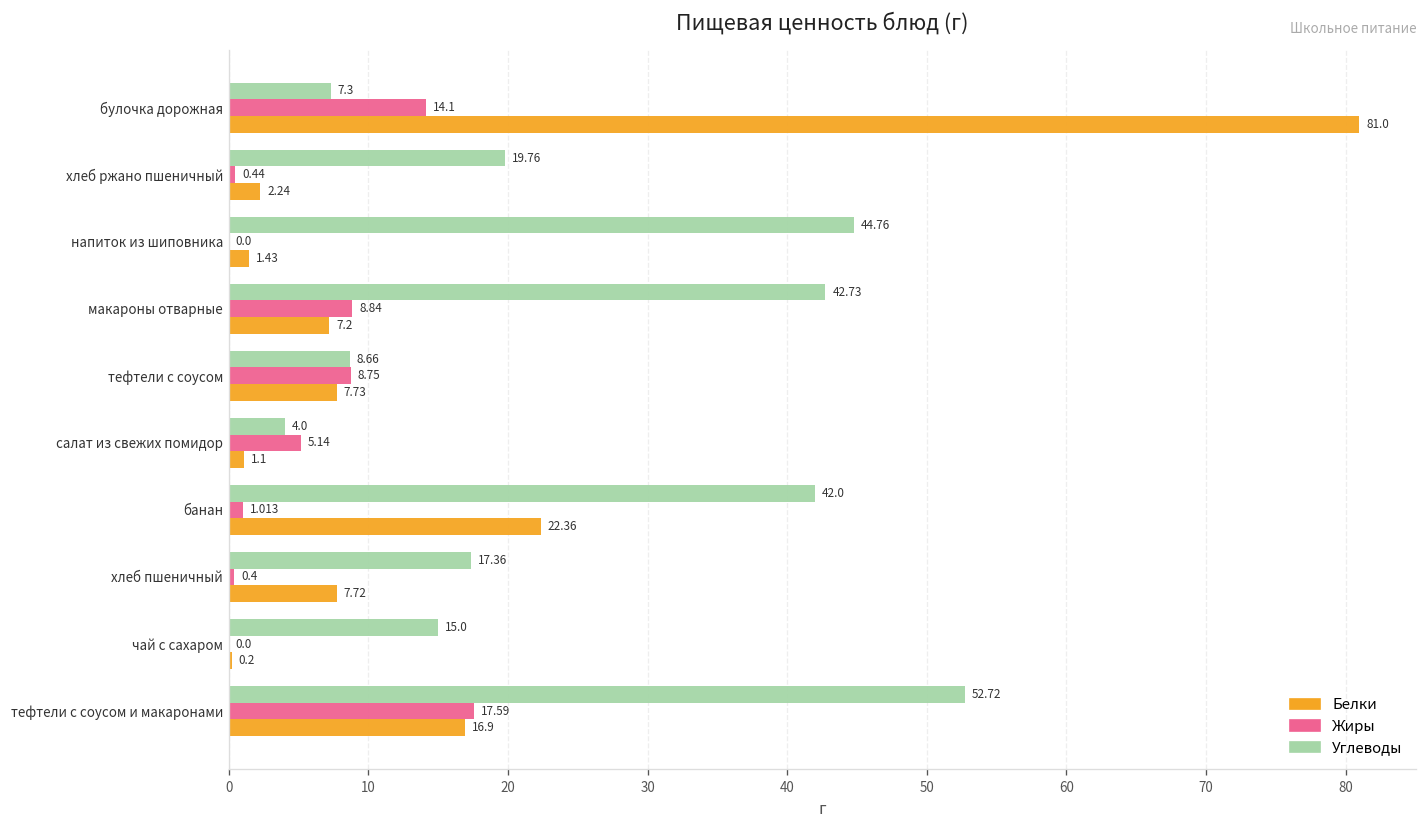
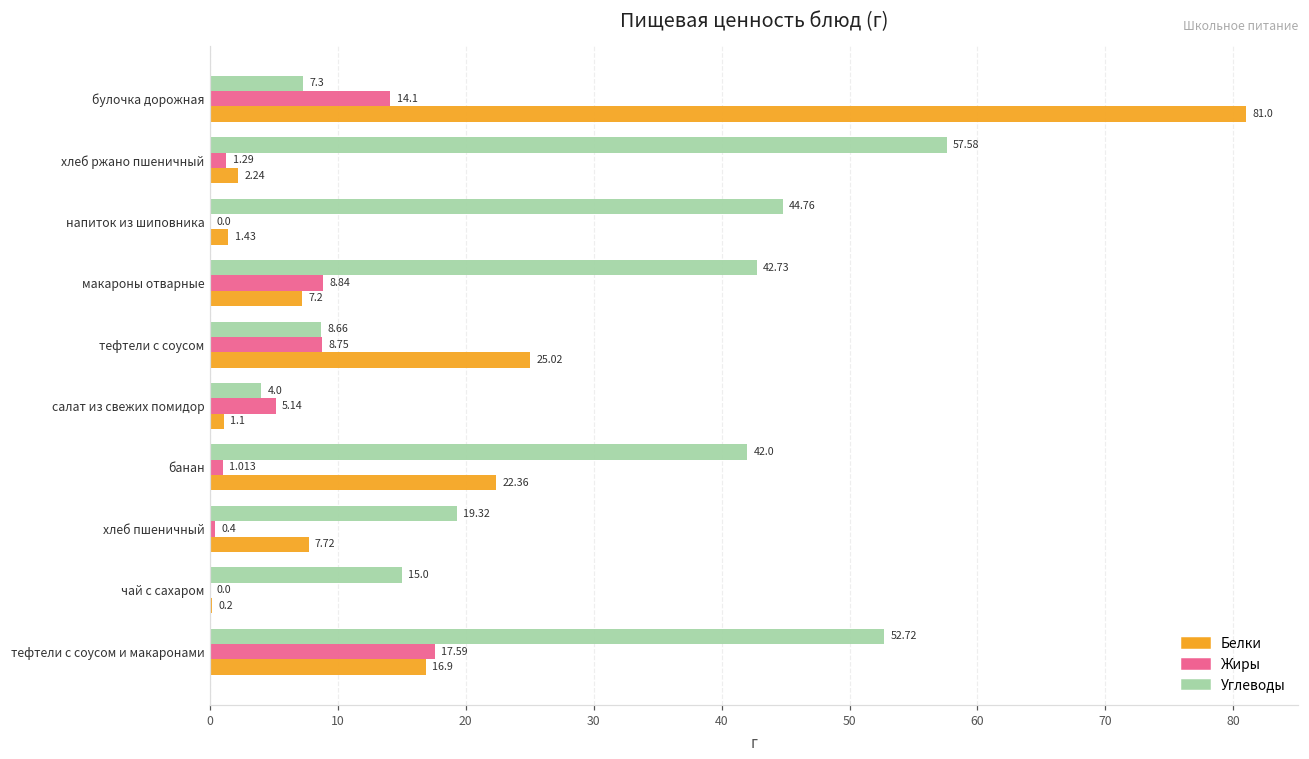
  {
    "Белки": {
      "булочка дорожная": 81.0,
      "хлеб ржано пшеничный": 2.24,
      "напиток из шиповника": 1.43,
      "макароны отварные": 7.2,
-     "тефтели с соусом": 7.73,
+     "тефтели с соусом": 25.02,
      "салат из свежих помидор": 1.1,
      "банан": 22.36,
      "хлеб пшеничный": 7.72,
      "чай с сахаром": 0.2,
      "тефтели с соусом и макаронами": 16.9
    },
    "Жиры": {
      "булочка дорожная": 14.1,
-     "хлеб ржано пшеничный": 0.44,
+     "хлеб ржано пшеничный": 1.29,
      "напиток из шиповника": 0.0,
      "макароны отварные": 8.84,
      "тефтели с соусом": 8.75,
      "салат из свежих помидор": 5.14,
      "банан": 1.013,
      "хлеб пшеничный": 0.4,
      "чай с сахаром": 0.0,
      "тефтели с соусом и макаронами": 17.59
    },
    "Углеводы": {
      "булочка дорожная": 7.3,
-     "хлеб ржано пшеничный": 19.76,
+     "хлеб ржано пшеничный": 57.58,
      "напиток из шиповника": 44.76,
      "макароны отварные": 42.73,
      "тефтели с соусом": 8.66,
      "салат из свежих помидор": 4.0,
      "банан": 42.0,
-     "хлеб пшеничный": 17.36,
+     "хлеб пшеничный": 19.32,
      "чай с сахаром": 15.0,
      "тефтели с соусом и макаронами": 52.72
    }
  }
